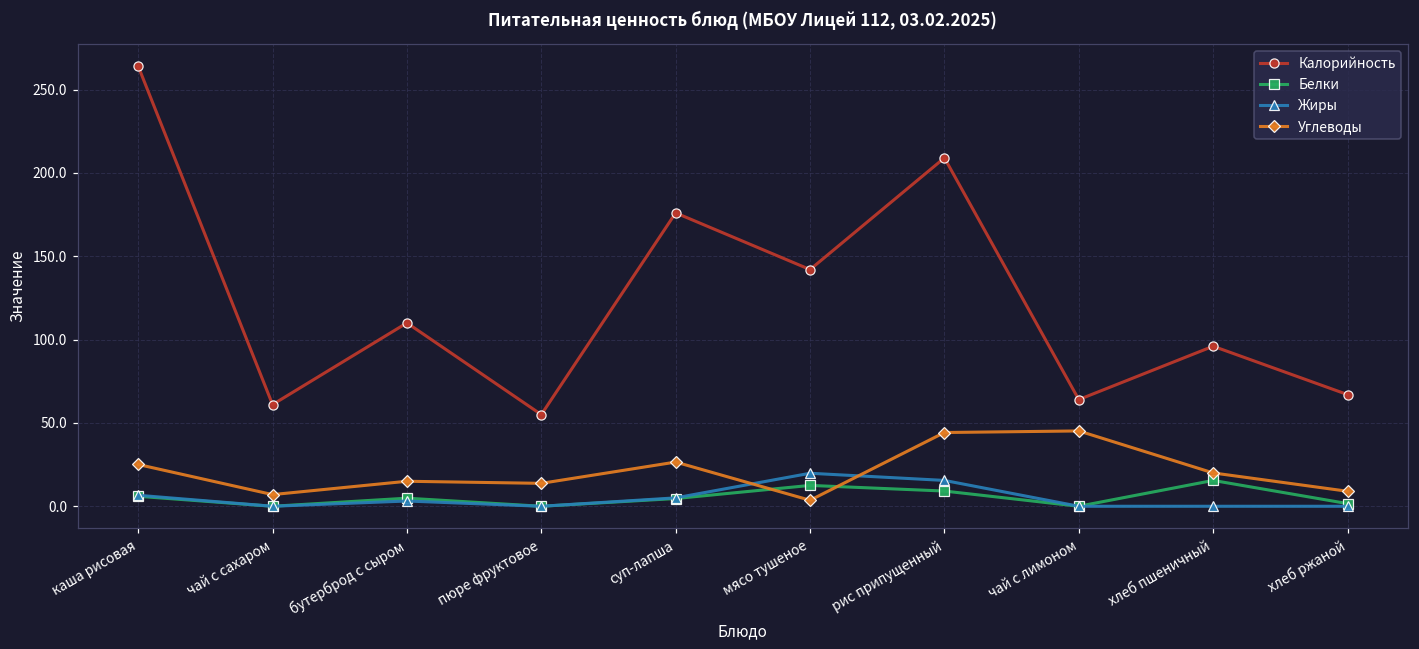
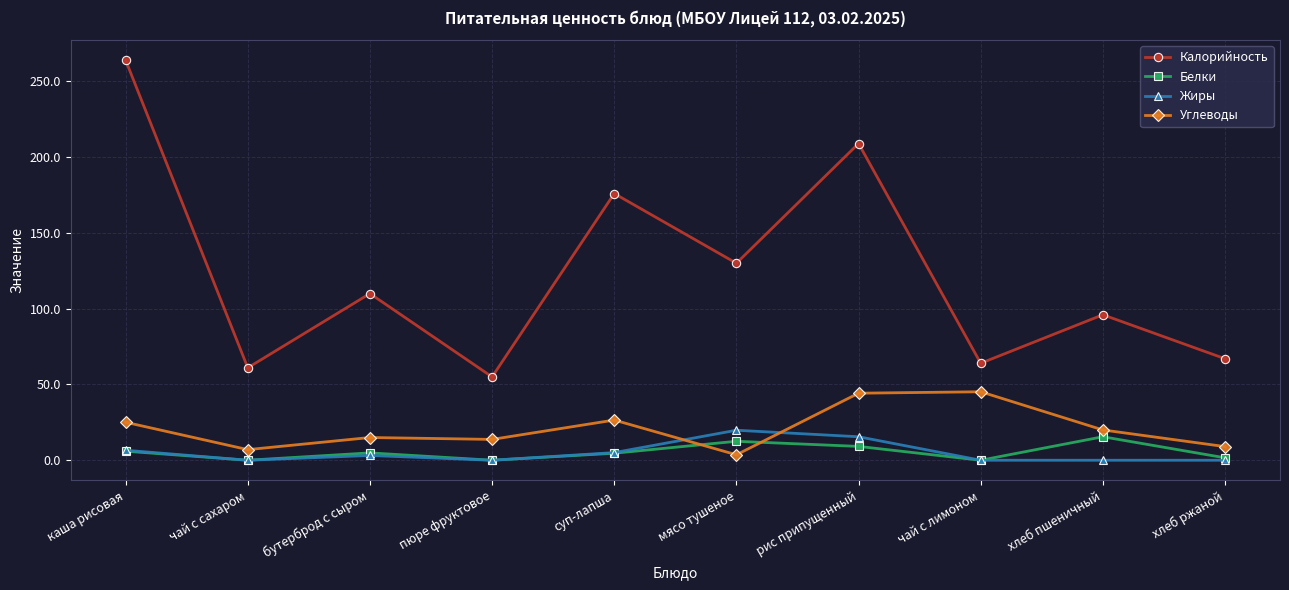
  {
    "Калорийность": {
      "каша рисовая": 264,
      "чай с сахаром": 61,
      "бутерброд с сыром": 110,
      "пюре фруктовое": 55,
      "суп-лапша": 176,
-     "мясо тушеное": 142,
+     "мясо тушеное": 130,
      "рис припущенный": 209,
      "чай с лимоном": 64,
      "хлеб пшеничный": 96,
      "хлеб ржаной": 67
    },
    "Белки": {
      "бутерброд с сыром": 5,
      "мясо тушеное": 13,
      "рис припущенный": 9,
      "хлеб пшеничный": 16
    },
    "Жиры": {
      "бутерброд с сыром": 3,
      "мясо тушеное": 20,
      "рис припущенный": 16,
      "хлеб пшеничный": 0
    },
    "Углеводы": {
      "каша рисовая": 25,
      "чай с сахаром": 7,
      "бутерброд с сыром": 15,
      "пюре фруктовое": 14,
      "суп-лапша": 27,
      "мясо тушеное": 4,
      "рис припущенный": 44,
      "чай с лимоном": 45,
      "хлеб пшеничный": 20,
      "хлеб ржаной": 9
    }
  }
